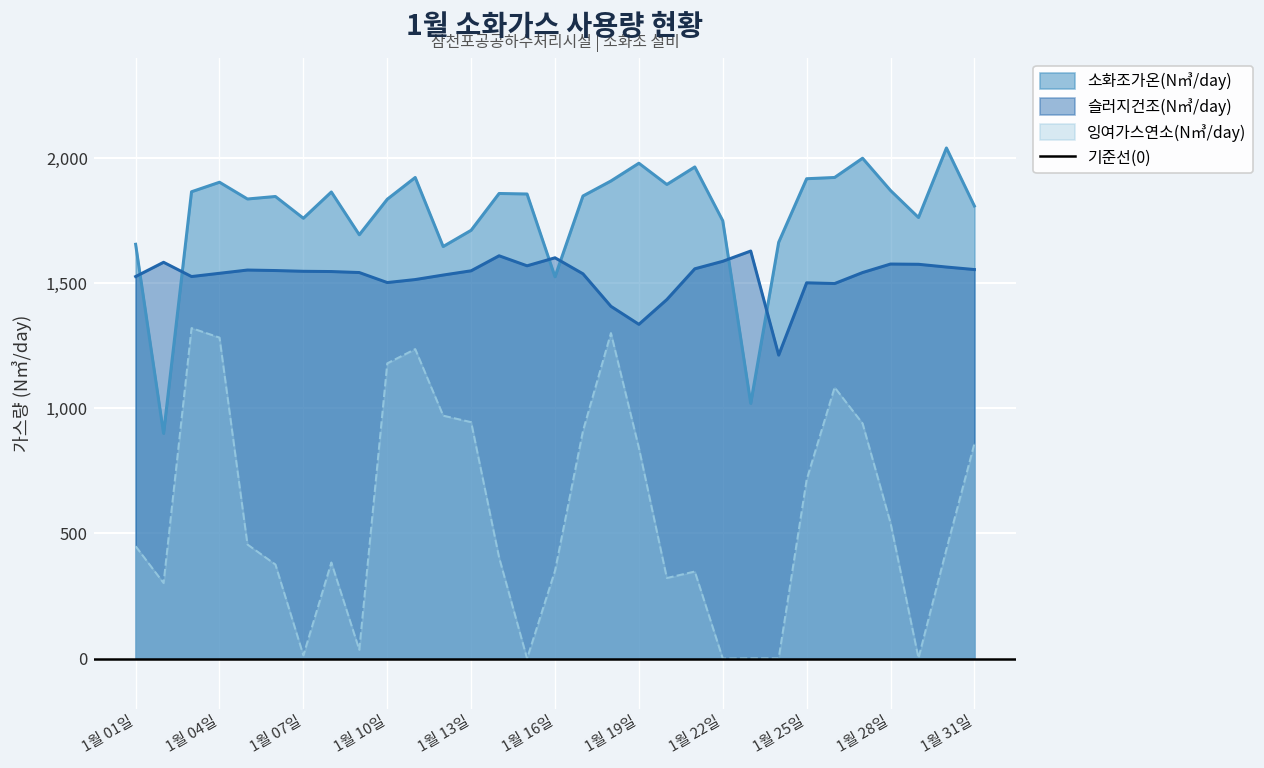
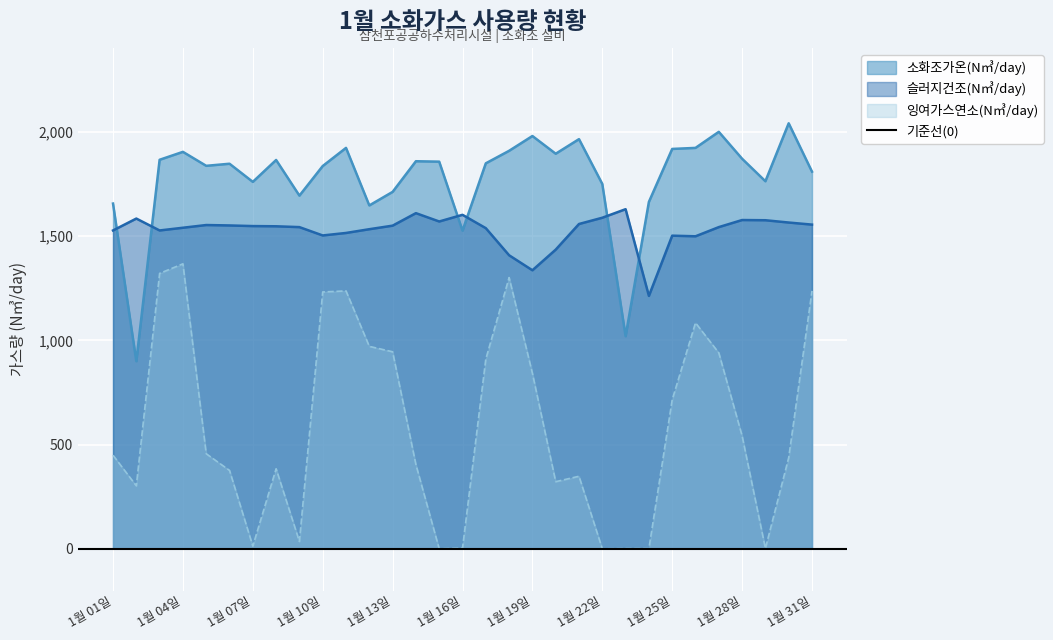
  {
    "잉여가스연소(N㎥/day)": {
      "1월 01일": "450",
-     "1월 04일": "1,280",
+     "1월 04일": "1,370",
      "1월 07일": "10",
-     "1월 10일": "1,180",
+     "1월 10일": "1,230",
      "1월 13일": "950",
-     "1월 16일": "350",
+     "1월 16일": "0",
      "1월 19일": "840",
      "1월 22일": "0",
      "1월 25일": "720",
      "1월 28일": "540",
-     "1월 31일": "860"
+     "1월 31일": "1,240"
    }
  }
